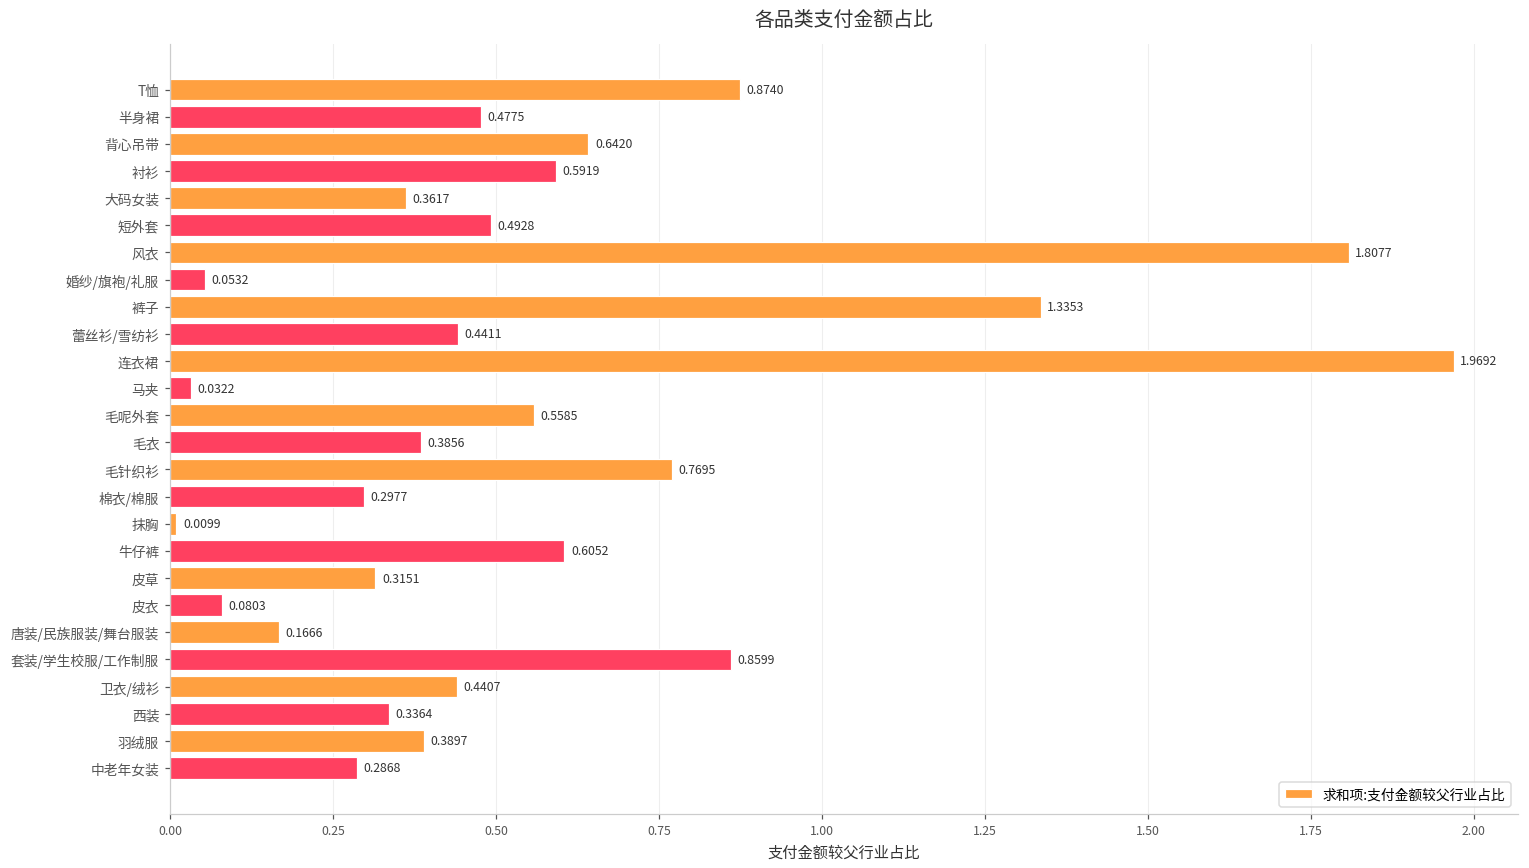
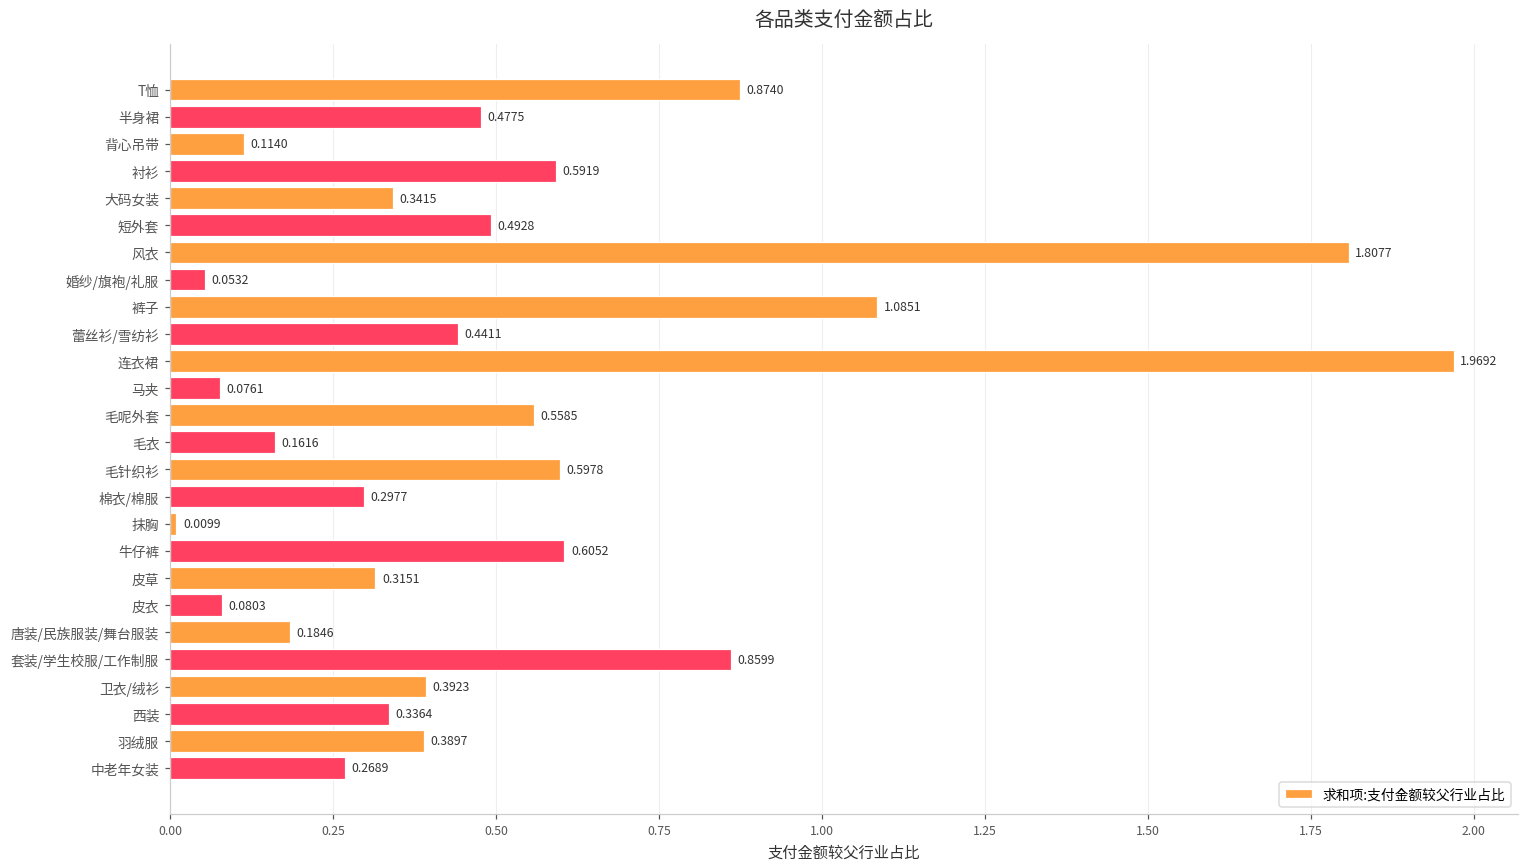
  {
    "T恤": 0.8740,
    "半身裙": 0.4775,
-   "背心吊带": 0.6420,
+   "背心吊带": 0.1140,
    "衬衫": 0.5919,
-   "大码女装": 0.3617,
+   "大码女装": 0.3415,
    "短外套": 0.4928,
    "风衣": 1.8077,
    "婚纱/旗袍/礼服": 0.0532,
-   "裤子": 1.3353,
+   "裤子": 1.0851,
    "蕾丝衫/雪纺衫": 0.4411,
    "连衣裙": 1.9692,
-   "马夹": 0.0322,
+   "马夹": 0.0761,
    "毛呢外套": 0.5585,
-   "毛衣": 0.3856,
-   "毛针织衫": 0.7695,
+   "毛衣": 0.1616,
+   "毛针织衫": 0.5978,
    "棉衣/棉服": 0.2977,
    "抹胸": 0.0099,
    "牛仔裤": 0.6052,
    "皮草": 0.3151,
    "皮衣": 0.0803,
-   "唐装/民族服装/舞台服装": 0.1666,
+   "唐装/民族服装/舞台服装": 0.1846,
    "套装/学生校服/工作制服": 0.8599,
-   "卫衣/绒衫": 0.4407,
+   "卫衣/绒衫": 0.3923,
    "西装": 0.3364,
    "羽绒服": 0.3897,
-   "中老年女装": 0.2868
+   "中老年女装": 0.2689
  }
